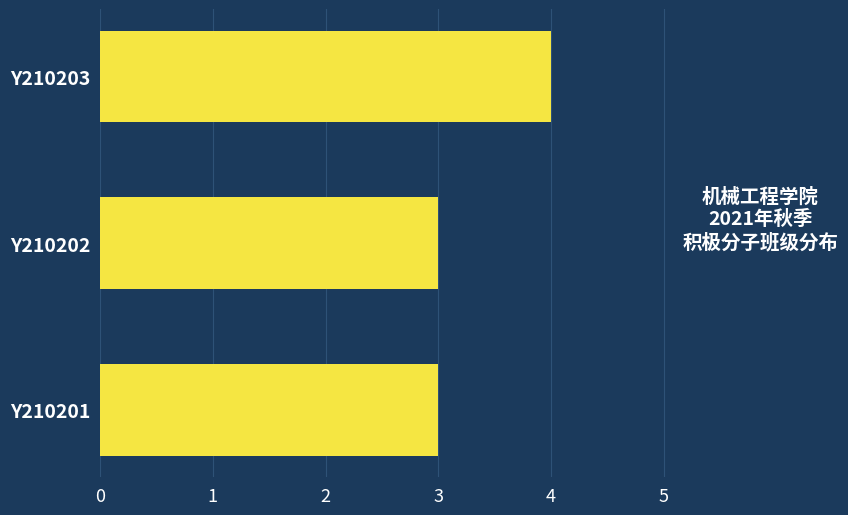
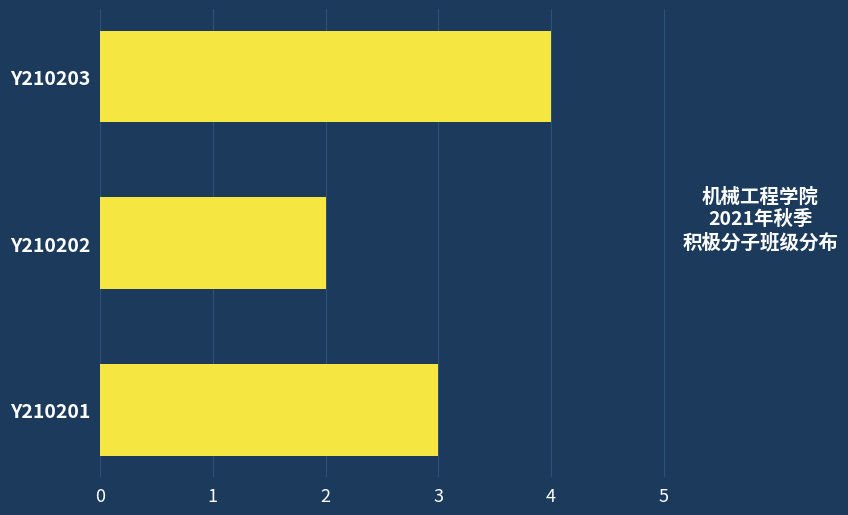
  {
    "Y210203": 4,
-   "Y210202": 3,
+   "Y210202": 2,
    "Y210201": 3
  }
